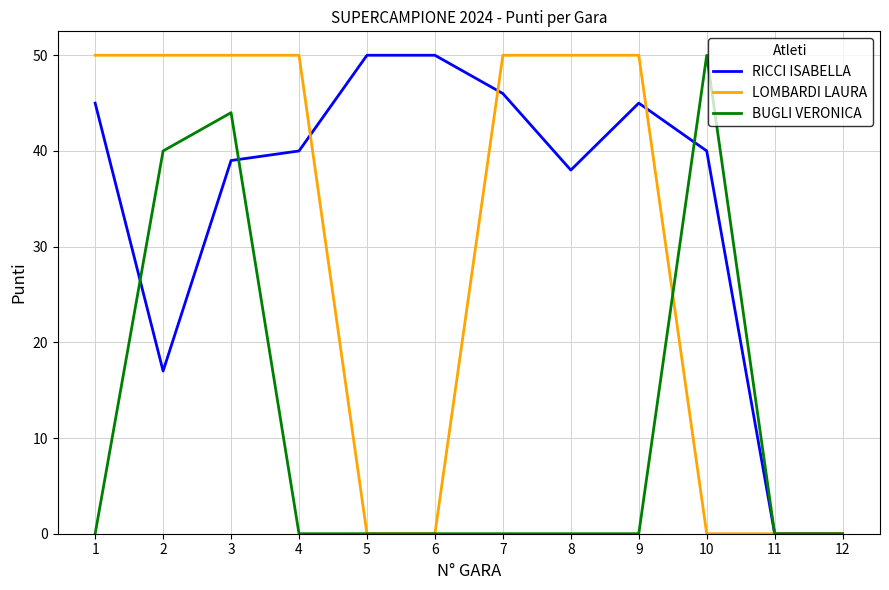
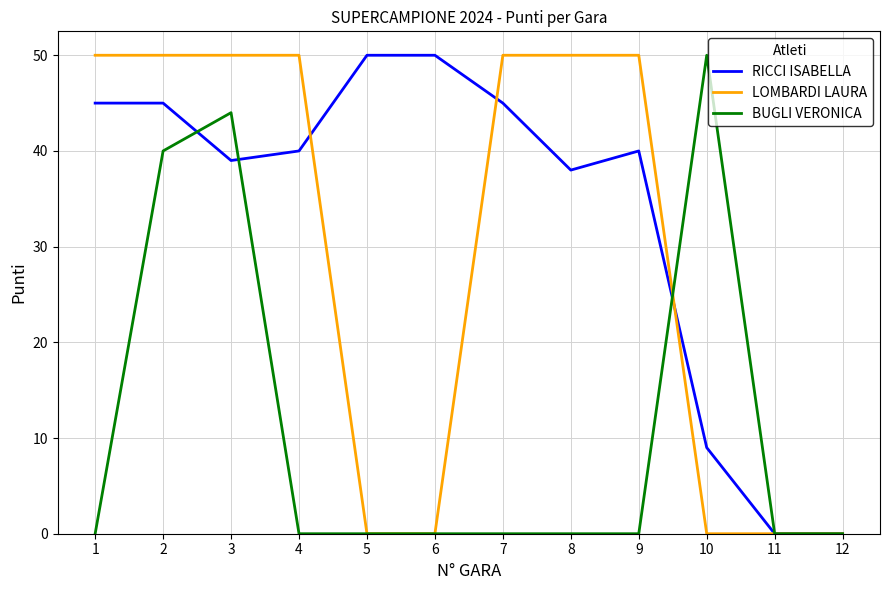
  {
    "RICCI ISABELLA": {
      "1": 45,
-     "2": 17,
+     "2": 45,
      "3": 39,
      "4": 40,
      "5": 50,
      "6": 50,
-     "7": 46,
+     "7": 45,
      "8": 38,
-     "9": 45,
-     "10": 40
+     "9": 40,
+     "10": 9
    },
    "LOMBARDI LAURA": {
      "1": 50,
      "2": 50,
      "3": 50,
      "4": 50,
      "7": 50,
      "8": 50,
      "9": 50,
      "10": 0
    },
    "BUGLI VERONICA": {
      "1": 0,
      "2": 40,
      "3": 44,
      "4": 0,
      "7": 0,
      "8": 0,
      "9": 0,
      "10": 50
    }
  }
